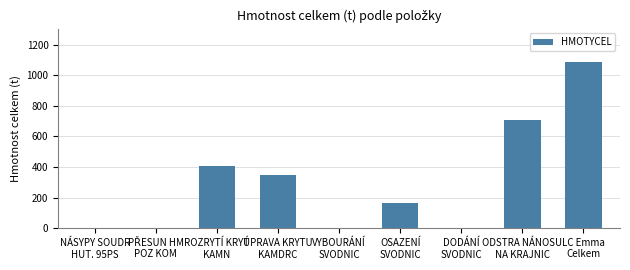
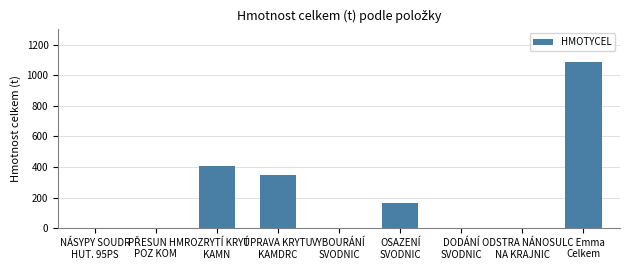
  {
    "NÁSYPY SOUDR HUT. 95PS": 0,
    "PŘESUN HM POZ KOM": 0,
    "ROZRYTÍ KRYT KAMN": 400,
    "ÚPRAVA KRYTU KAMDRC": 350,
    "VYBOURÁNÍ SVODNIC": 0,
    "OSAZENÍ SVODNIC": 170,
-   "ODSTRA NÁNOSU NA KRAJNIC": 710,
+   "ODSTRA NÁNOSU NA KRAJNIC": 0,
    "LC Emma Celkem": 1090
  }
